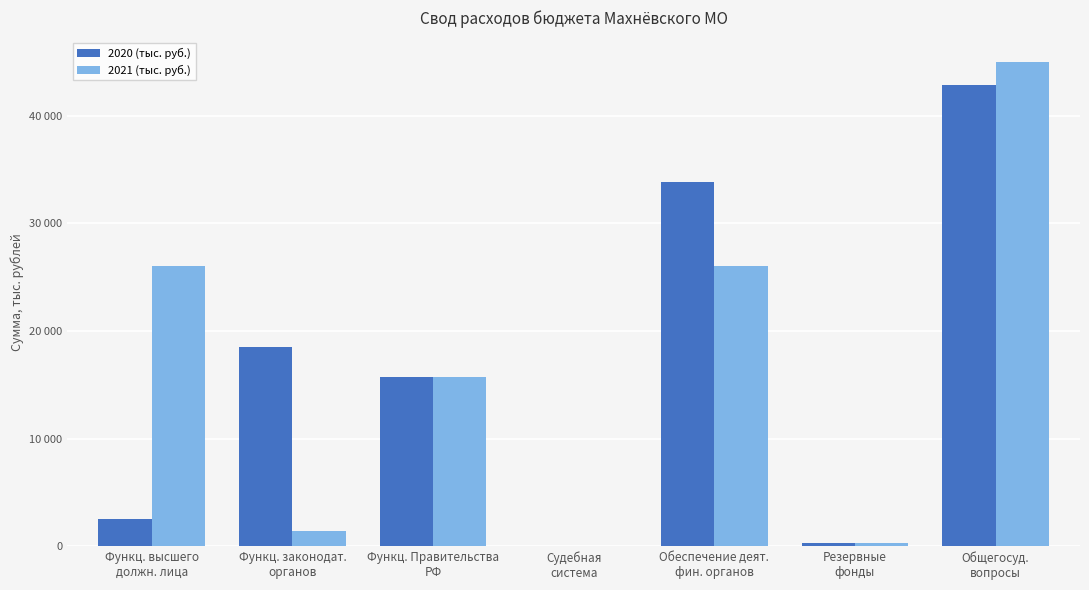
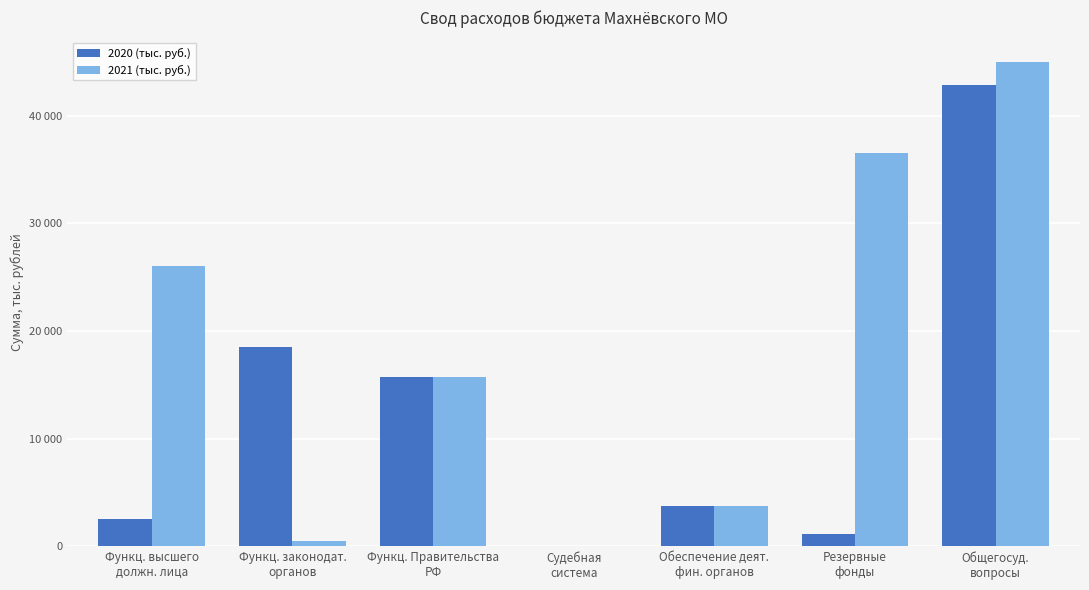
  {
    "2020 (тыс. руб.)": {
      "Функц. высшего должн. лица": 2500,
      "Функц. законодат. органов": 18500,
      "Функц. Правительства РФ": 15700,
-     "Обеспечение деят. фин. органов": 33900,
-     "Резервные фонды": 300,
+     "Обеспечение деят. фин. органов": 3800,
+     "Резервные фонды": 1200,
      "Общегосуд. вопросы": 42900
    },
    "2021 (тыс. руб.)": {
      "Функц. высшего должн. лица": 26000,
-     "Функц. законодат. органов": 1500,
+     "Функц. законодат. органов": 500,
      "Функц. Правительства РФ": 15700,
-     "Обеспечение деят. фин. органов": 26100,
-     "Резервные фонды": 300,
+     "Обеспечение деят. фин. органов": 3800,
+     "Резервные фонды": 36500,
      "Общегосуд. вопросы": 45000
    }
  }
